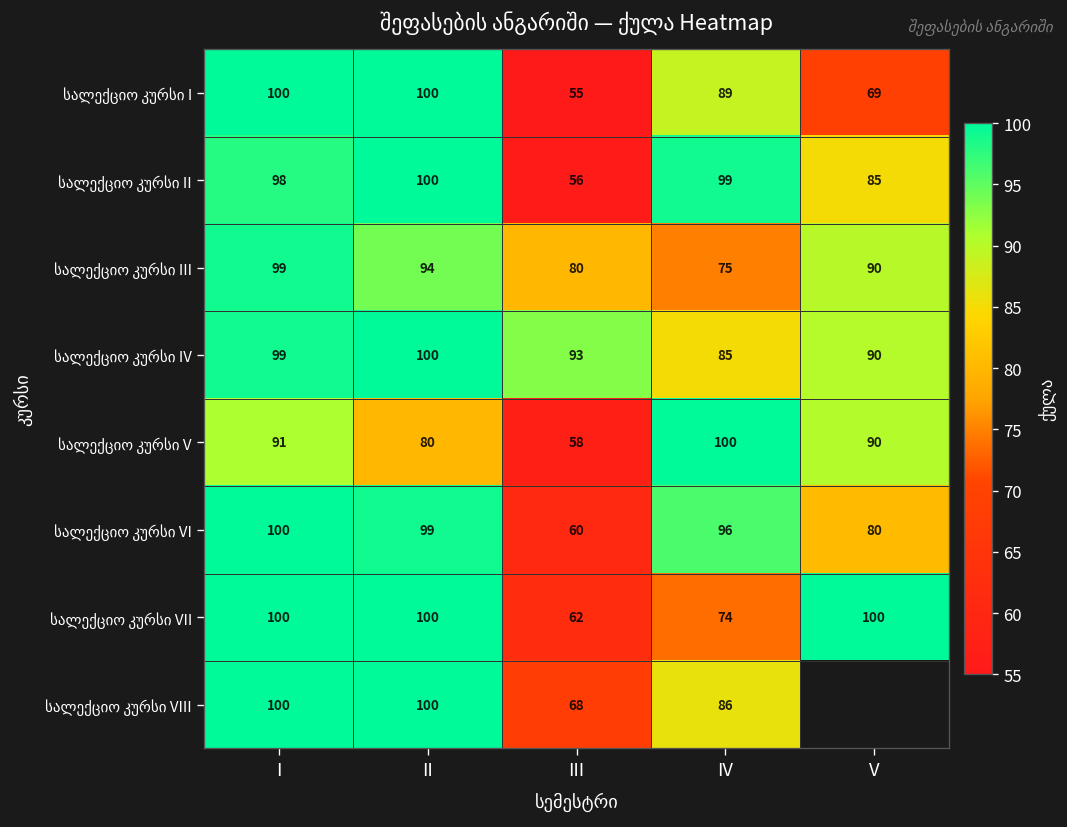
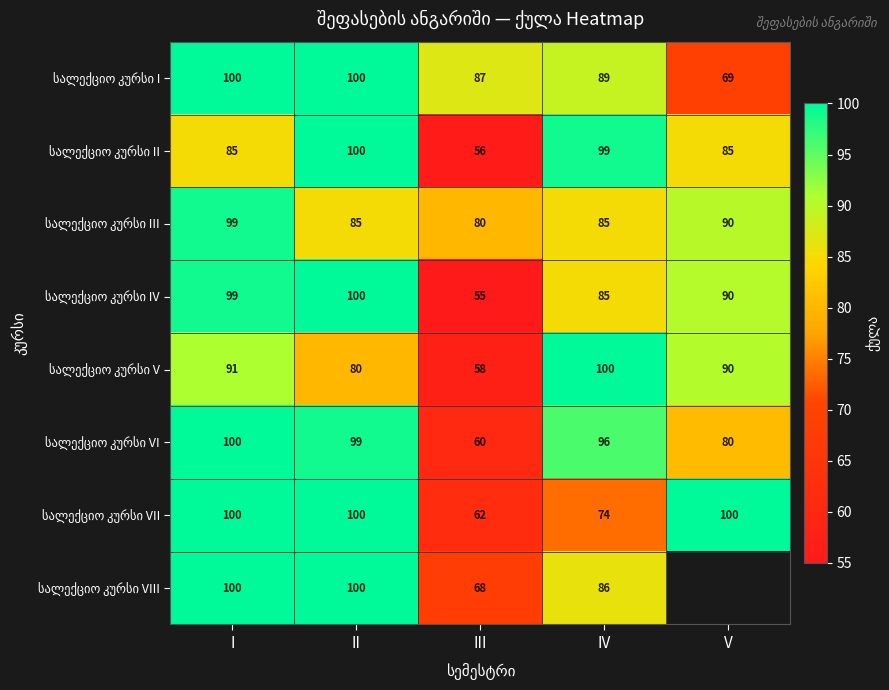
  {
    "სალექციო კურსი I": {
      "I": 100,
      "II": 100,
-     "III": 55,
+     "III": 87,
      "IV": 89,
      "V": 69
    },
    "სალექციო კურსი II": {
-     "I": 98,
+     "I": 85,
      "II": 100,
      "III": 56,
      "IV": 99,
      "V": 85
    },
    "სალექციო კურსი III": {
      "I": 99,
-     "II": 94,
+     "II": 85,
      "III": 80,
-     "IV": 75,
+     "IV": 85,
      "V": 90
    },
    "სალექციო კურსი IV": {
      "I": 99,
      "II": 100,
-     "III": 93,
+     "III": 55,
      "IV": 85,
      "V": 90
    },
    "სალექციო კურსი V": {
      "I": 91,
      "II": 80,
      "III": 58,
      "IV": 100,
      "V": 90
    },
    "სალექციო კურსი VI": {
      "I": 100,
      "II": 99,
      "III": 60,
      "IV": 96,
      "V": 80
    },
    "სალექციო კურსი VII": {
      "I": 100,
      "II": 100,
      "III": 62,
      "IV": 74,
      "V": 100
    },
    "სალექციო კურსი VIII": {
      "I": 100,
      "II": 100,
      "III": 68,
      "IV": 86
    }
  }
